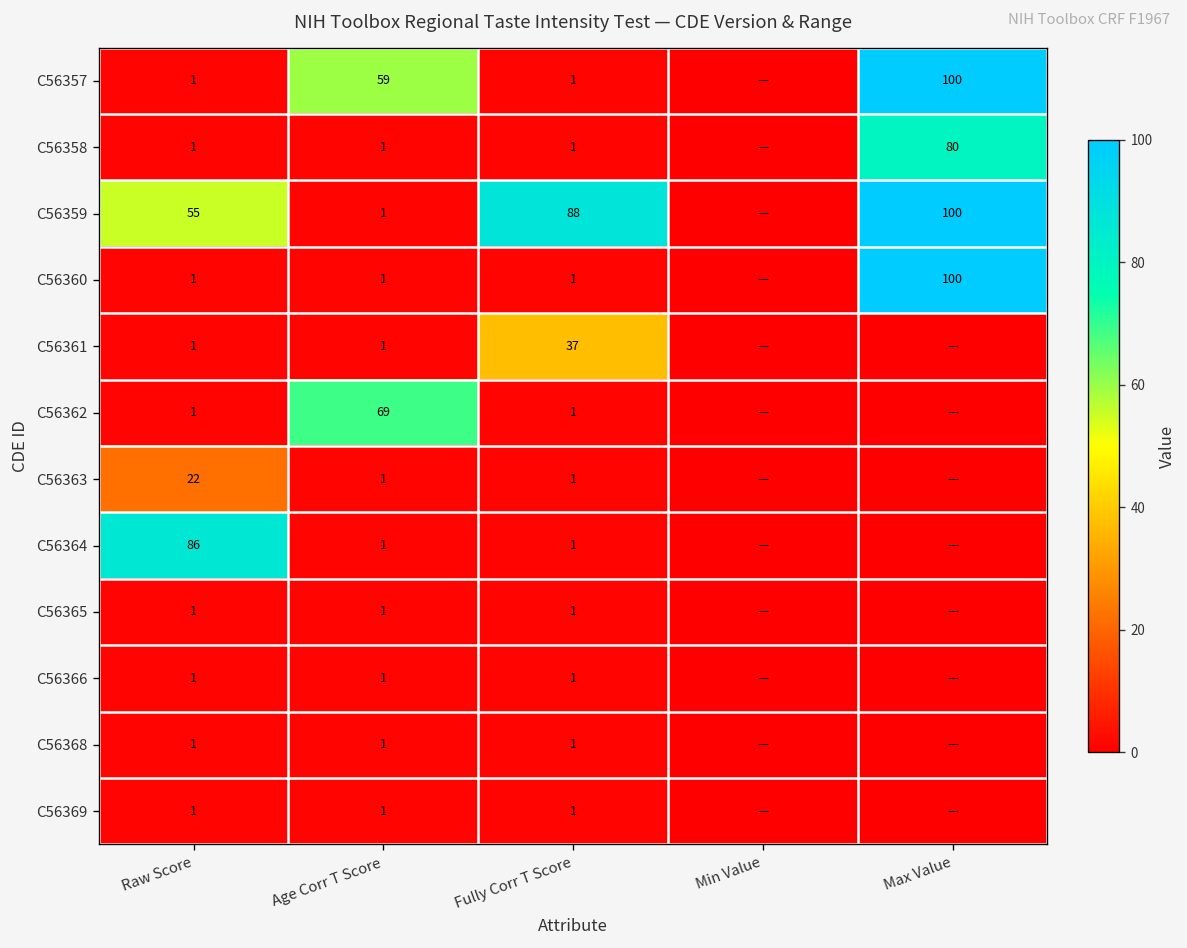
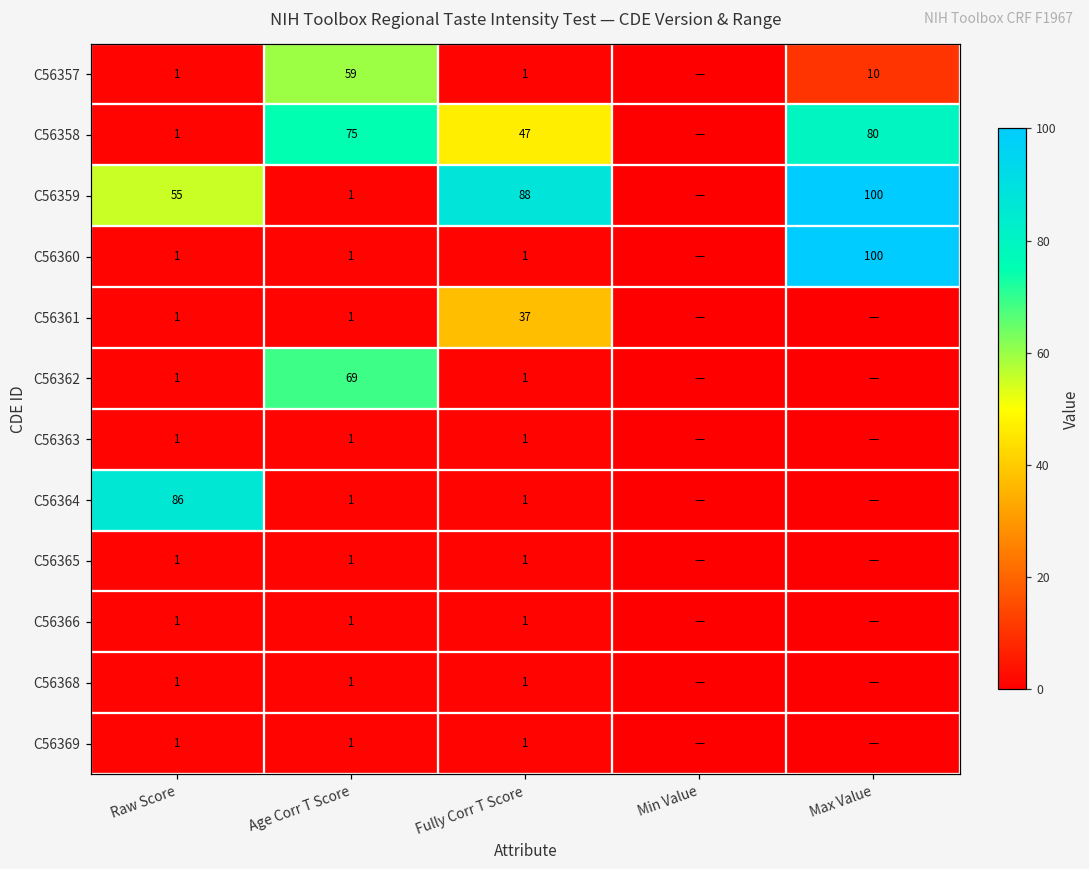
  {
    "C56357": {
      "Raw Score": 1,
      "Age Corr T Score": 59,
      "Fully Corr T Score": 1,
-     "Max Value": 100
+     "Max Value": 10
    },
    "C56358": {
      "Raw Score": 1,
-     "Age Corr T Score": 1,
-     "Fully Corr T Score": 1,
+     "Age Corr T Score": 75,
+     "Fully Corr T Score": 47,
      "Max Value": 80
    },
    "C56359": {
      "Raw Score": 55,
      "Age Corr T Score": 1,
      "Fully Corr T Score": 88,
      "Max Value": 100
    },
    "C56360": {
      "Raw Score": 1,
      "Age Corr T Score": 1,
      "Fully Corr T Score": 1,
      "Max Value": 100
    },
    "C56361": {
      "Raw Score": 1,
      "Age Corr T Score": 1,
      "Fully Corr T Score": 37
    },
    "C56362": {
      "Raw Score": 1,
      "Age Corr T Score": 69,
      "Fully Corr T Score": 1
    },
    "C56363": {
-     "Raw Score": 22,
+     "Raw Score": 1,
      "Age Corr T Score": 1,
      "Fully Corr T Score": 1
    },
    "C56364": {
      "Raw Score": 86,
      "Age Corr T Score": 1,
      "Fully Corr T Score": 1
    },
    "C56365": {
      "Raw Score": 1,
      "Age Corr T Score": 1,
      "Fully Corr T Score": 1
    },
    "C56366": {
      "Raw Score": 1,
      "Age Corr T Score": 1,
      "Fully Corr T Score": 1
    },
    "C56368": {
      "Raw Score": 1,
      "Age Corr T Score": 1,
      "Fully Corr T Score": 1
    },
    "C56369": {
      "Raw Score": 1,
      "Age Corr T Score": 1,
      "Fully Corr T Score": 1
    }
  }
